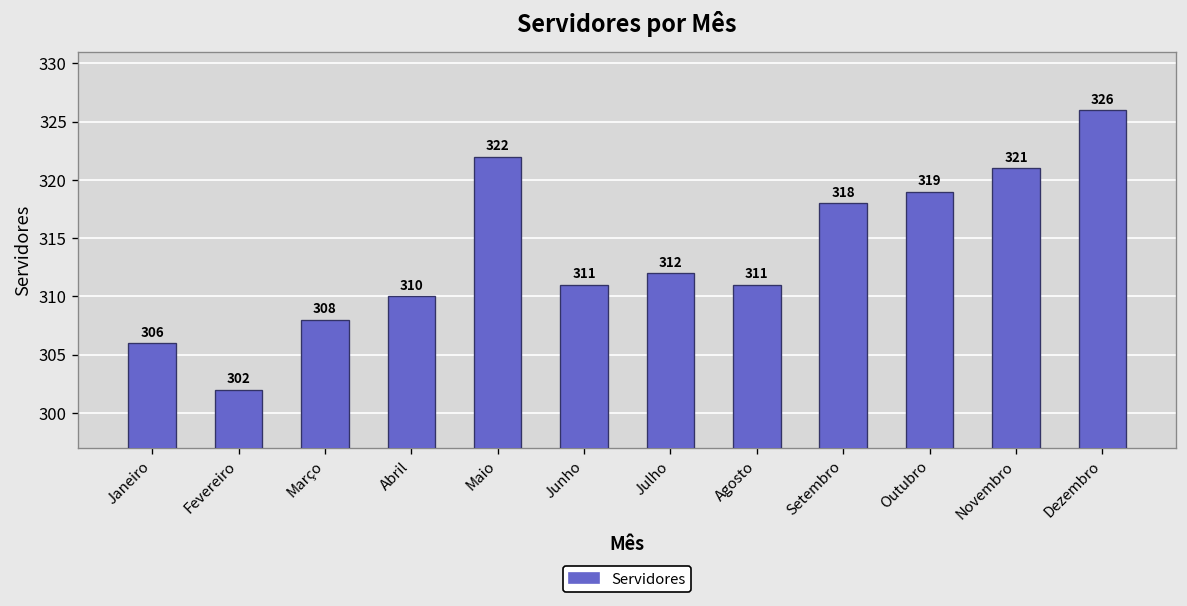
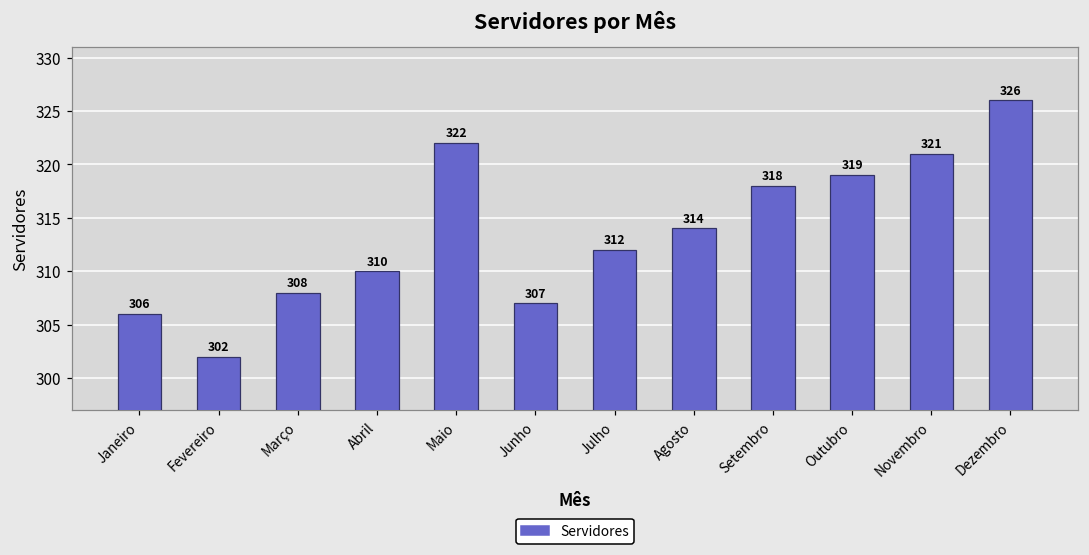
  {
    "Janeiro": 306,
    "Fevereiro": 302,
    "Março": 308,
    "Abril": 310,
    "Maio": 322,
-   "Junho": 311,
+   "Junho": 307,
    "Julho": 312,
-   "Agosto": 311,
+   "Agosto": 314,
    "Setembro": 318,
    "Outubro": 319,
    "Novembro": 321,
    "Dezembro": 326
  }
